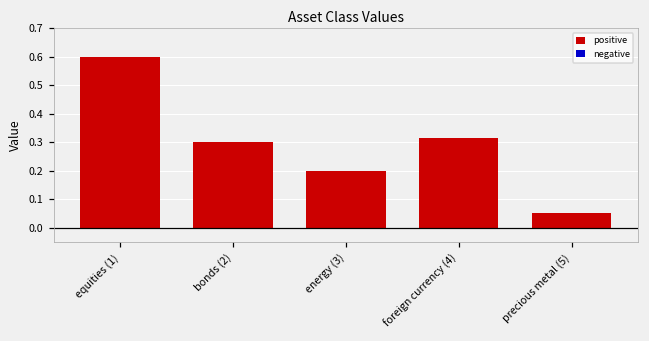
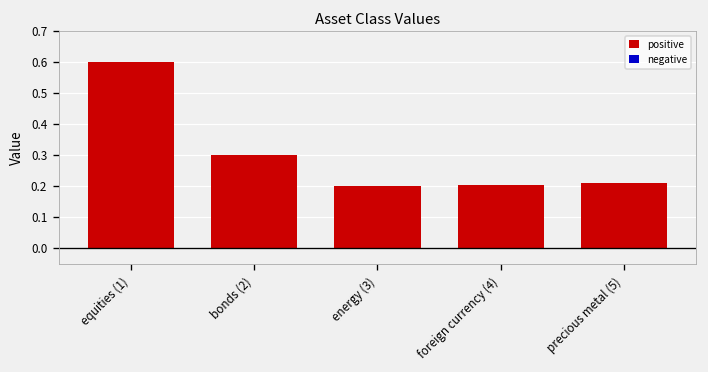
  {
    "equities (1)": 0.60,
    "bonds (2)": 0.30,
    "energy (3)": 0.20,
-   "foreign currency (4)": 0.32,
-   "precious metal (5)": 0.05
+   "foreign currency (4)": 0.20,
+   "precious metal (5)": 0.21
  }
